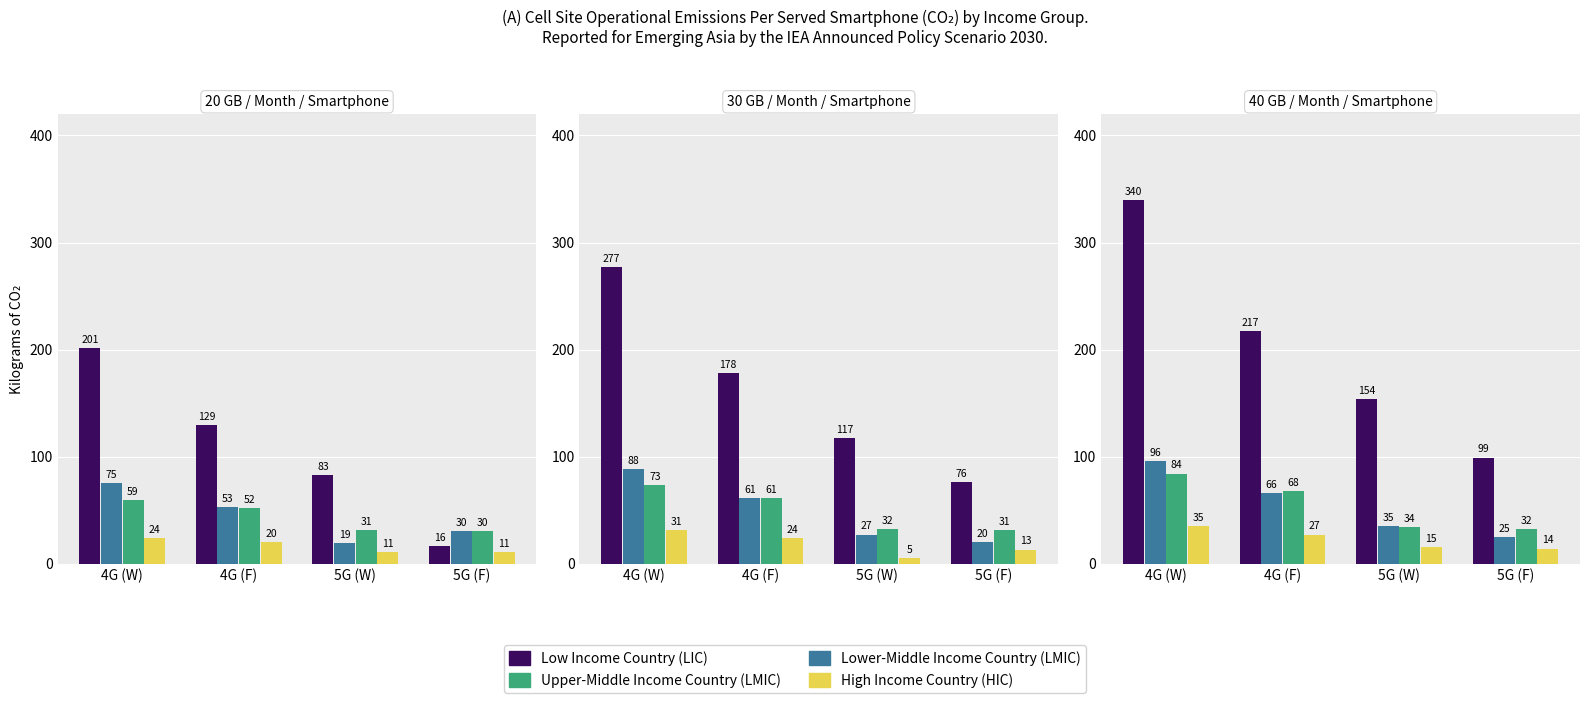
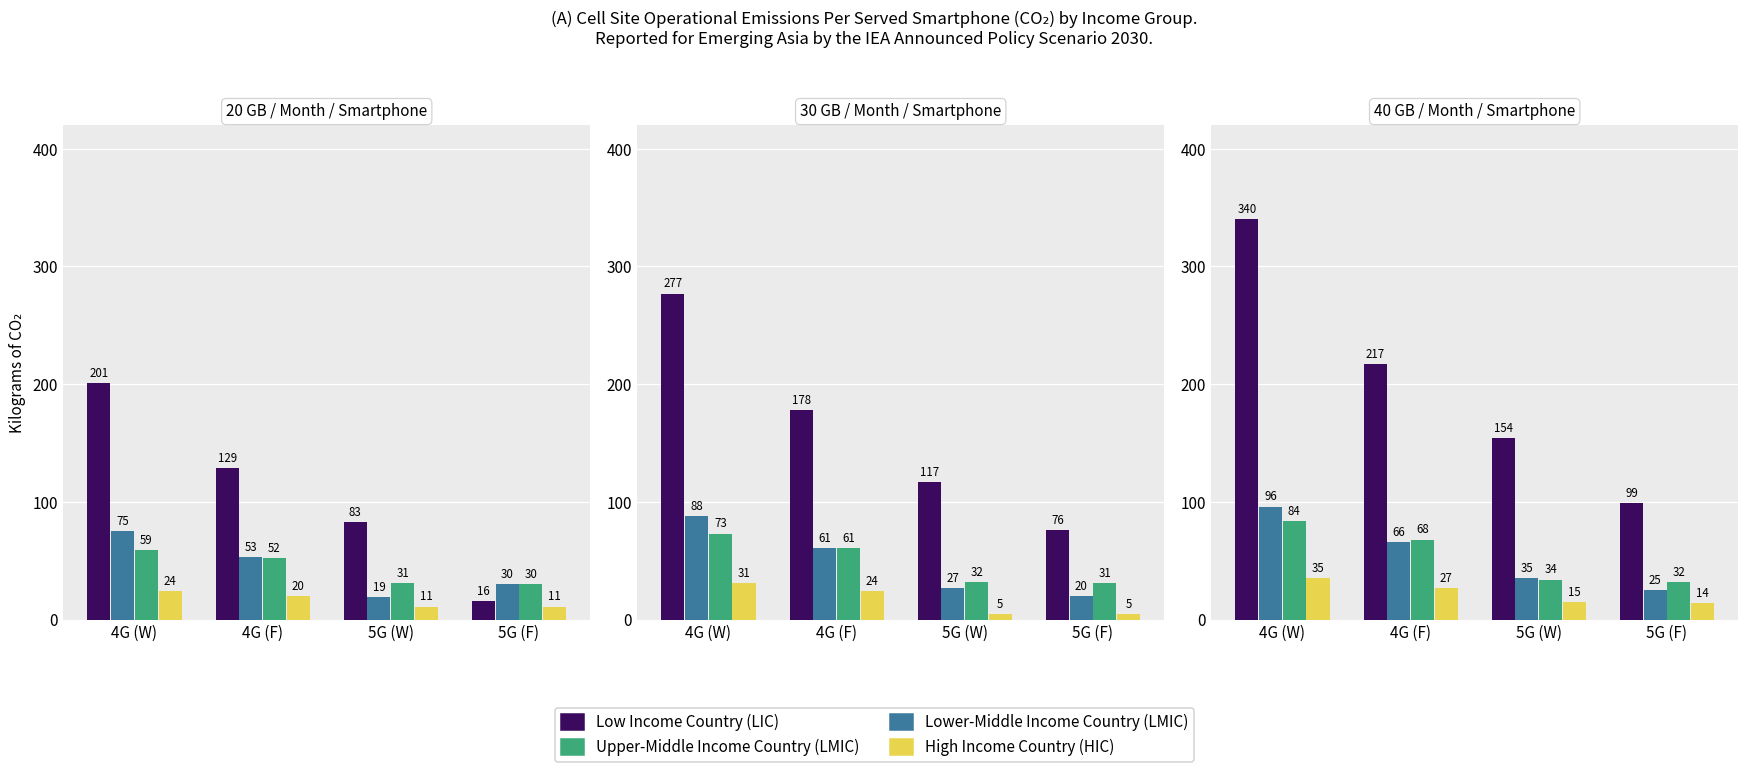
  {
    "20 GB / Month / Smartphone": {
      "Low Income Country (LIC)": {
        "4G (W)": 201,
        "4G (F)": 129,
        "5G (W)": 83,
        "5G (F)": 16
      },
      "High Income Country (HIC)": {
        "4G (W)": 24,
        "4G (F)": 20,
        "5G (W)": 11,
        "5G (F)": 11
      }
    },
    "30 GB / Month / Smartphone": {
      "Low Income Country (LIC)": {
        "4G (W)": 277,
        "4G (F)": 178,
        "5G (W)": 117,
        "5G (F)": 76
      },
      "High Income Country (HIC)": {
        "4G (W)": 31,
        "4G (F)": 24,
        "5G (W)": 5,
-       "5G (F)": 13
+       "5G (F)": 5
      }
    },
    "40 GB / Month / Smartphone": {
      "Low Income Country (LIC)": {
        "4G (W)": 340,
        "4G (F)": 217,
        "5G (W)": 154,
        "5G (F)": 99
      },
      "High Income Country (HIC)": {
        "4G (W)": 35,
        "4G (F)": 27,
        "5G (W)": 15,
        "5G (F)": 14
      }
    }
  }
